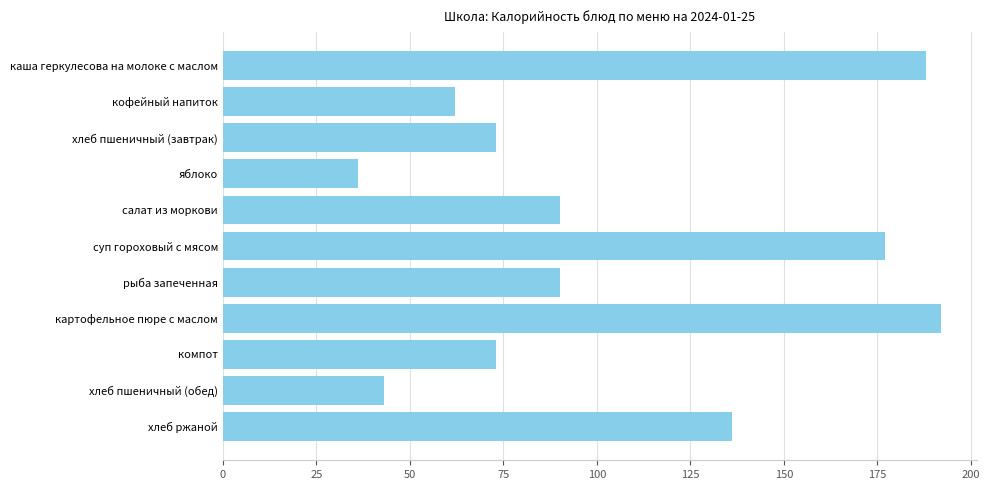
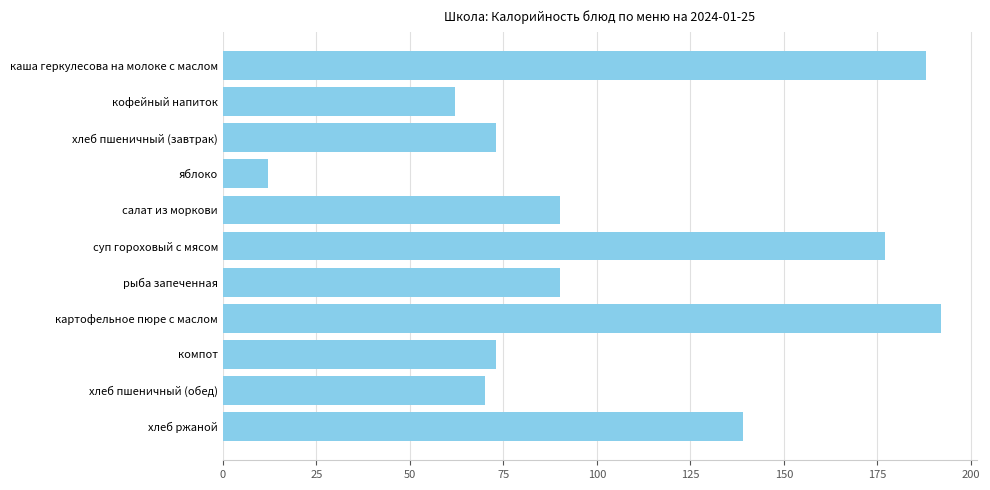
  {
    "каша геркулесова на молоке с маслом": 188,
    "кофейный напиток": 62,
    "хлеб пшеничный (завтрак)": 73,
-   "яблоко": 36,
+   "яблоко": 12,
    "салат из моркови": 90,
    "суп гороховый с мясом": 177,
    "рыба запеченная": 90,
    "картофельное пюре с маслом": 192,
    "компот": 73,
-   "хлеб пшеничный (обед)": 43,
-   "хлеб ржаной": 136
+   "хлеб пшеничный (обед)": 70,
+   "хлеб ржаной": 139
  }
